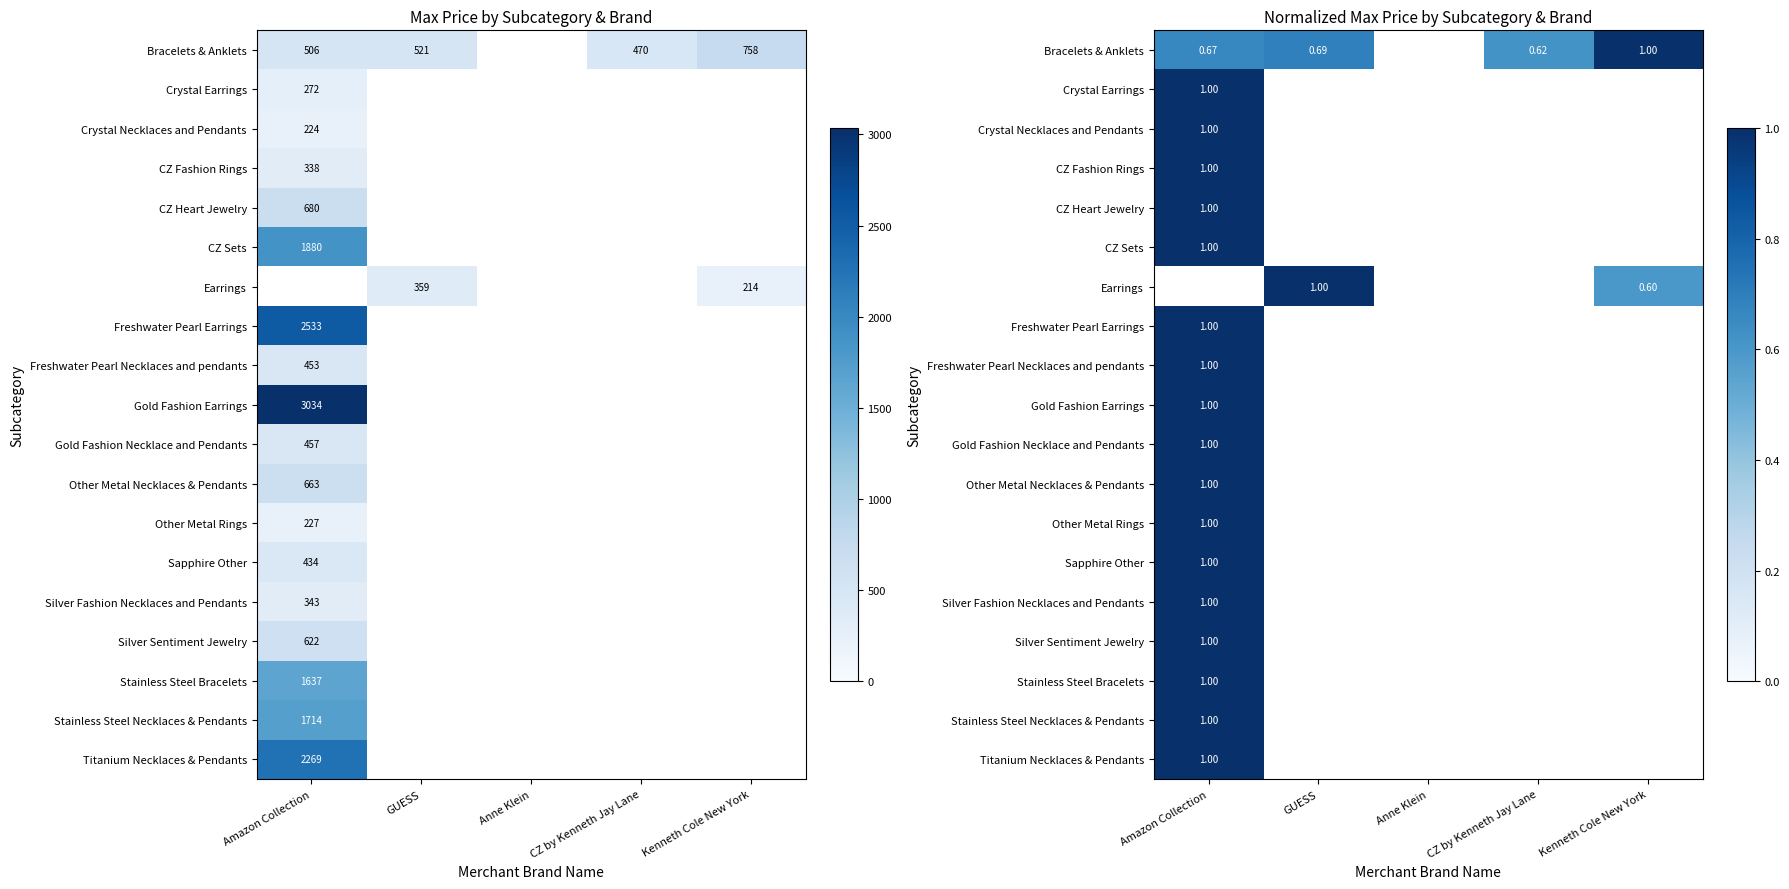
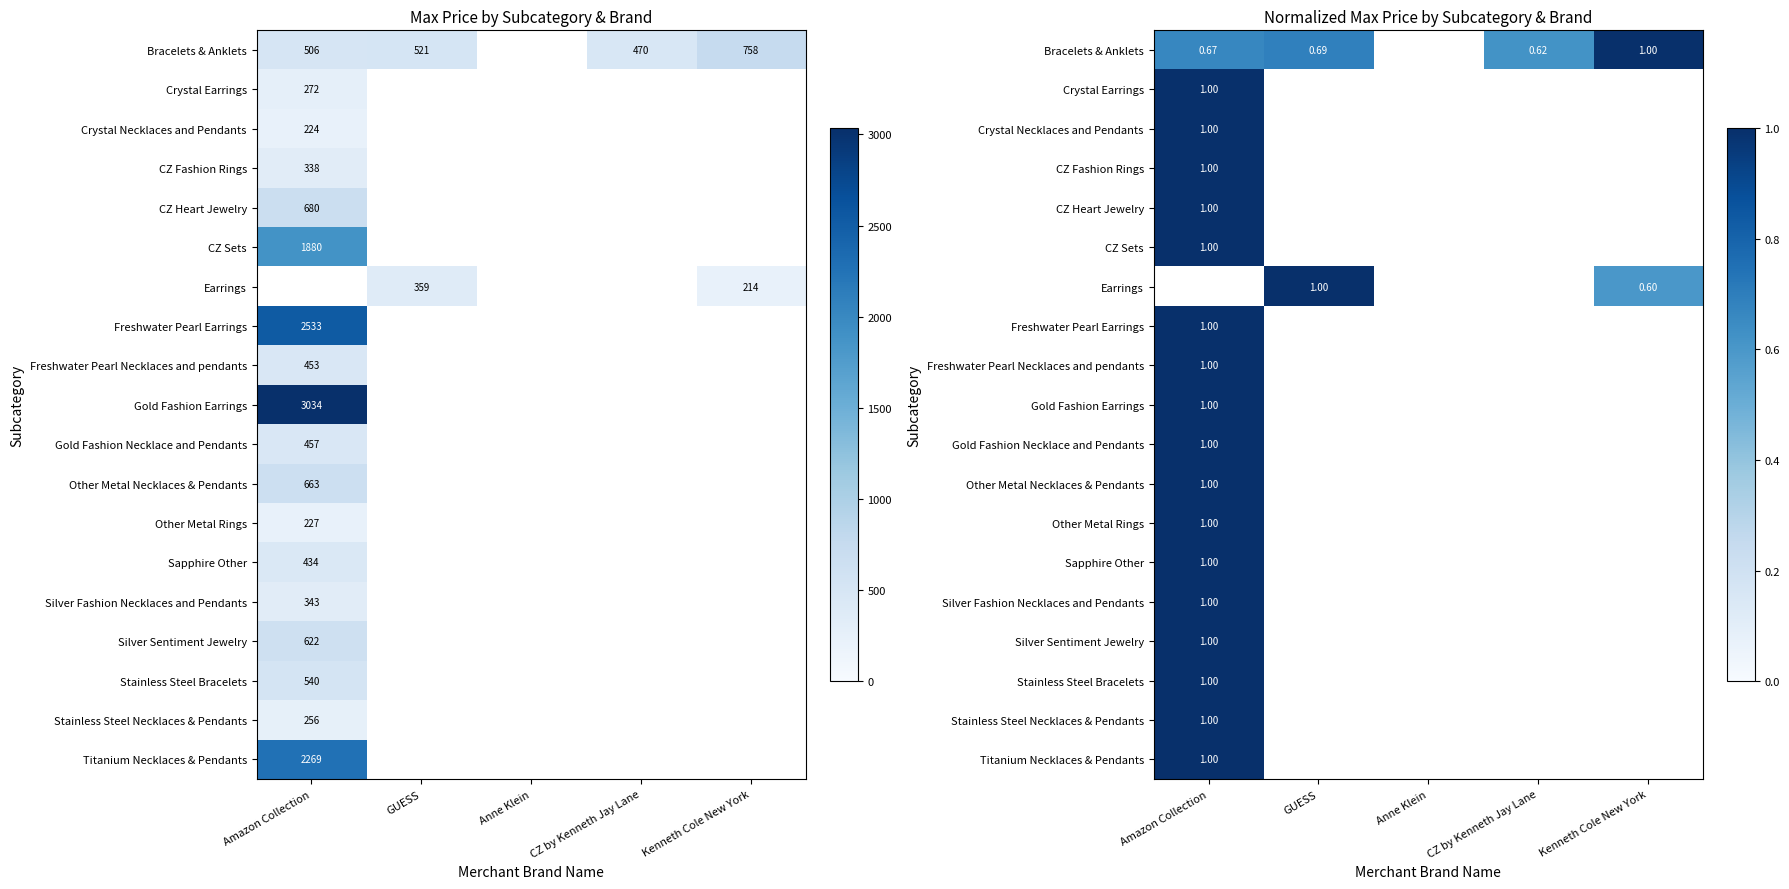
  {
    "Max Price by Subcategory & Brand": {
      "Bracelets & Anklets": {
        "Amazon Collection": 506,
        "GUESS": 521,
        "CZ by Kenneth Jay Lane": 470,
        "Kenneth Cole New York": 758
      },
      "Crystal Earrings": {
        "Amazon Collection": 272
      },
      "Crystal Necklaces and Pendants": {
        "Amazon Collection": 224
      },
      "CZ Fashion Rings": {
        "Amazon Collection": 338
      },
      "CZ Heart Jewelry": {
        "Amazon Collection": 680
      },
      "CZ Sets": {
        "Amazon Collection": 1880
      },
      "Earrings": {
        "GUESS": 359,
        "Kenneth Cole New York": 214
      },
      "Freshwater Pearl Earrings": {
        "Amazon Collection": 2533
      },
      "Freshwater Pearl Necklaces and pendants": {
        "Amazon Collection": 453
      },
      "Gold Fashion Earrings": {
        "Amazon Collection": 3034
      },
      "Gold Fashion Necklace and Pendants": {
        "Amazon Collection": 457
      },
      "Other Metal Necklaces & Pendants": {
        "Amazon Collection": 663
      },
      "Other Metal Rings": {
        "Amazon Collection": 227
      },
      "Sapphire Other": {
        "Amazon Collection": 434
      },
      "Silver Fashion Necklaces and Pendants": {
        "Amazon Collection": 343
      },
      "Silver Sentiment Jewelry": {
        "Amazon Collection": 622
      },
      "Stainless Steel Bracelets": {
-       "Amazon Collection": 1637
+       "Amazon Collection": 540
      },
      "Stainless Steel Necklaces & Pendants": {
-       "Amazon Collection": 1714
+       "Amazon Collection": 256
      },
      "Titanium Necklaces & Pendants": {
        "Amazon Collection": 2269
      }
    },
    "Normalized Max Price by Subcategory & Brand": {
      "Bracelets & Anklets": {
        "Amazon Collection": 0.67,
        "GUESS": 0.69,
        "CZ by Kenneth Jay Lane": 0.62,
        "Kenneth Cole New York": 1.00
      },
      "Crystal Earrings": {
        "Amazon Collection": 1.00
      },
      "Crystal Necklaces and Pendants": {
        "Amazon Collection": 1.00
      },
      "CZ Fashion Rings": {
        "Amazon Collection": 1.00
      },
      "CZ Heart Jewelry": {
        "Amazon Collection": 1.00
      },
      "CZ Sets": {
        "Amazon Collection": 1.00
      },
      "Earrings": {
        "GUESS": 1.00,
        "Kenneth Cole New York": 0.60
      },
      "Freshwater Pearl Earrings": {
        "Amazon Collection": 1.00
      },
      "Freshwater Pearl Necklaces and pendants": {
        "Amazon Collection": 1.00
      },
      "Gold Fashion Earrings": {
        "Amazon Collection": 1.00
      },
      "Gold Fashion Necklace and Pendants": {
        "Amazon Collection": 1.00
      },
      "Other Metal Necklaces & Pendants": {
        "Amazon Collection": 1.00
      },
      "Other Metal Rings": {
        "Amazon Collection": 1.00
      },
      "Sapphire Other": {
        "Amazon Collection": 1.00
      },
      "Silver Fashion Necklaces and Pendants": {
        "Amazon Collection": 1.00
      },
      "Silver Sentiment Jewelry": {
        "Amazon Collection": 1.00
      },
      "Stainless Steel Bracelets": {
        "Amazon Collection": 1.00
      },
      "Stainless Steel Necklaces & Pendants": {
        "Amazon Collection": 1.00
      },
      "Titanium Necklaces & Pendants": {
        "Amazon Collection": 1.00
      }
    }
  }
